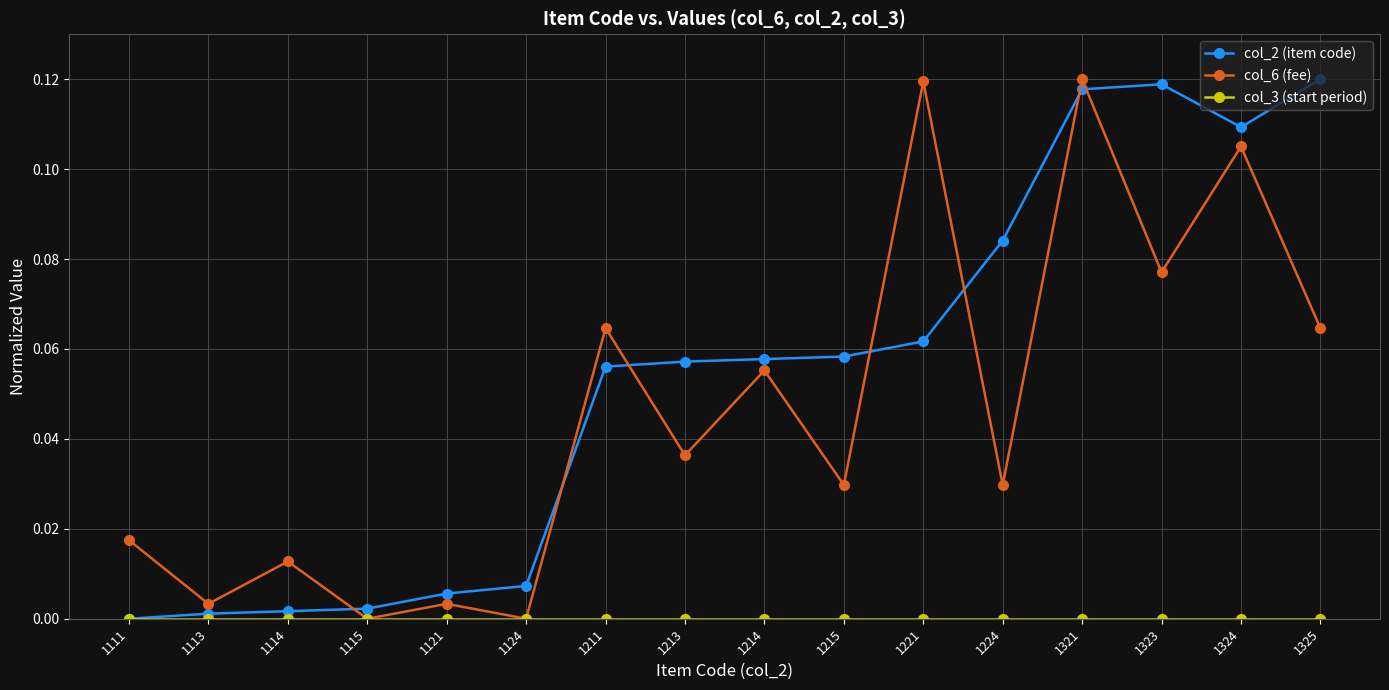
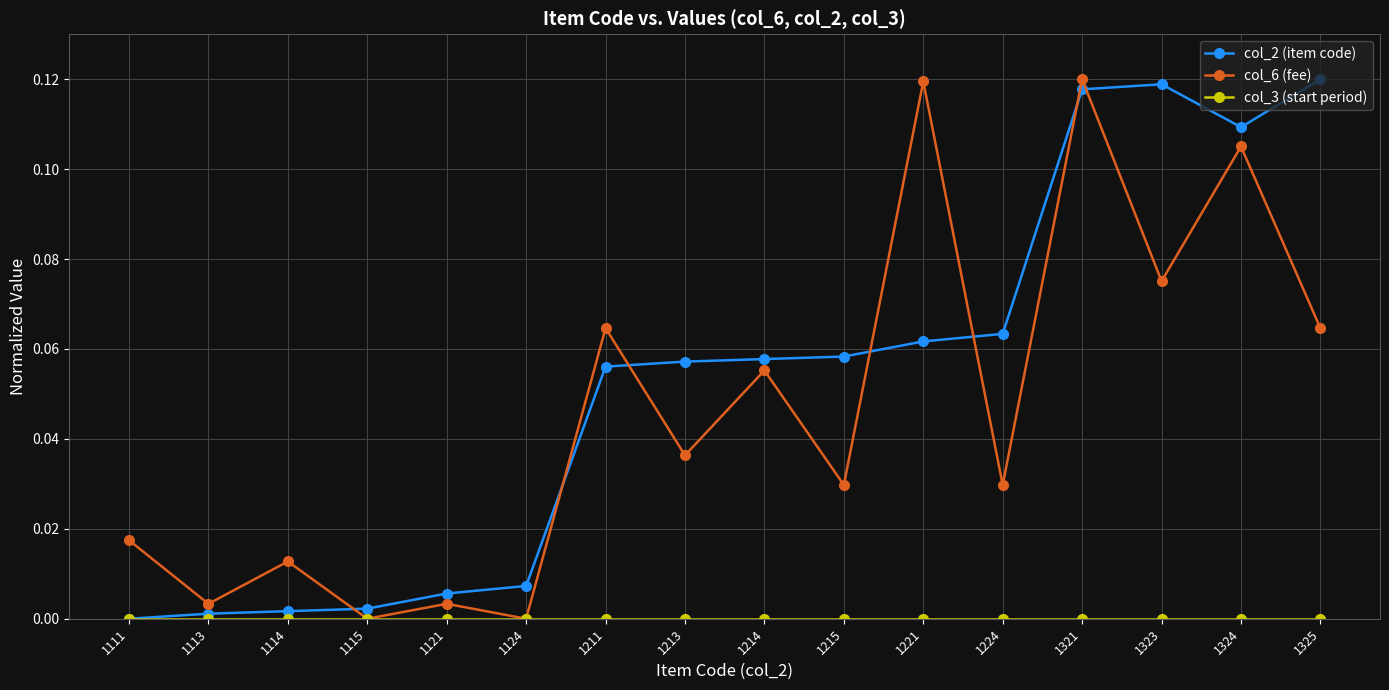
  {
    "col_2 (item code)": {
      "1113": 0.001,
      "1114": 0.002,
      "1115": 0.002,
      "1121": 0.006,
      "1124": 0.007,
      "1211": 0.056,
      "1213": 0.057,
      "1214": 0.058,
      "1215": 0.058,
      "1221": 0.062,
-     "1224": 0.084,
+     "1224": 0.063,
      "1321": 0.118,
      "1323": 0.119,
      "1324": 0.109
    },
    "col_6 (fee)": {
      "1111": 0.017,
      "1113": 0.003,
      "1114": 0.013,
      "1121": 0.003,
      "1211": 0.065,
      "1213": 0.036,
      "1214": 0.055,
      "1215": 0.030,
      "1221": 0.120,
      "1224": 0.030,
      "1321": 0.120,
-     "1323": 0.077,
+     "1323": 0.075,
      "1324": 0.105,
      "1325": 0.065
    },
    "col_3 (start period)": {
      "1113": 0.000,
      "1114": 0.000,
      "1121": 0.000,
      "1211": 0.000,
      "1213": 0.000,
      "1214": 0.000,
      "1215": 0.000,
      "1221": 0.000,
      "1224": 0.000,
      "1321": 0.000,
      "1323": 0.000,
      "1324": 0.000,
      "1325": 0.000
    }
  }
